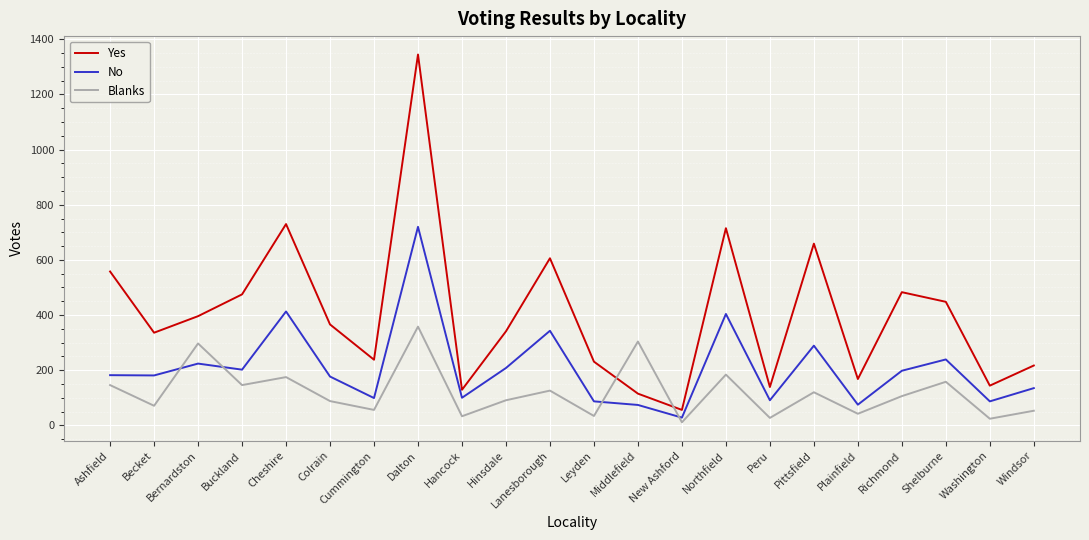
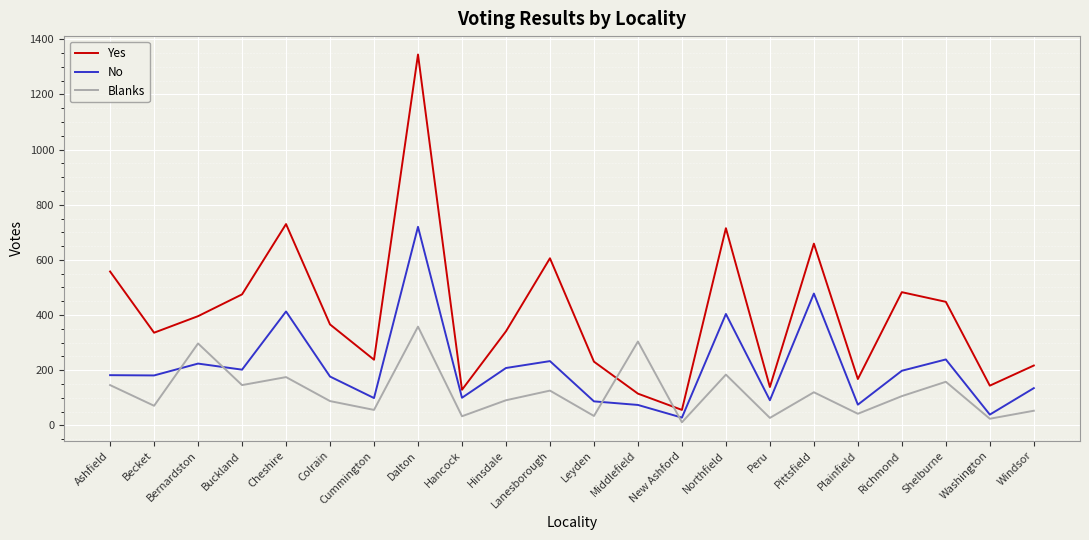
  {
    "Yes": {
      "Ashfield": 560,
      "Becket": 340,
      "Bernardston": 400,
      "Buckland": 480,
      "Cheshire": 730,
      "Colrain": 370,
      "Cummington": 240,
      "Dalton": 1350,
      "Hancock": 130,
      "Hinsdale": 340,
      "Lanesborough": 610,
      "Leyden": 230,
      "Middlefield": 120,
      "New Ashford": 60,
      "Northfield": 720,
      "Peru": 140,
      "Pittsfield": 660,
      "Plainfield": 170,
      "Richmond": 480,
      "Shelburne": 450,
      "Washington": 140,
      "Windsor": 220
    },
    "No": {
      "Ashfield": 180,
      "Becket": 180,
      "Bernardston": 220,
      "Buckland": 200,
      "Cheshire": 410,
      "Colrain": 180,
      "Cummington": 100,
      "Dalton": 720,
      "Hancock": 100,
      "Hinsdale": 210,
-     "Lanesborough": 340,
+     "Lanesborough": 230,
      "Leyden": 90,
      "Middlefield": 70,
      "New Ashford": 30,
      "Northfield": 400,
      "Peru": 90,
-     "Pittsfield": 290,
+     "Pittsfield": 480,
      "Plainfield": 80,
      "Richmond": 200,
      "Shelburne": 240,
-     "Washington": 90,
+     "Washington": 40,
      "Windsor": 140
    },
    "Blanks": {
      "Ashfield": 150,
      "Becket": 70,
      "Bernardston": 300,
      "Buckland": 150,
      "Cheshire": 180,
      "Colrain": 90,
      "Cummington": 60,
      "Dalton": 360,
      "Hancock": 30,
      "Hinsdale": 90,
      "Lanesborough": 130,
      "Leyden": 30,
      "Middlefield": 300,
      "New Ashford": 10,
      "Northfield": 180,
      "Peru": 30,
      "Pittsfield": 120,
      "Plainfield": 40,
      "Richmond": 110,
      "Shelburne": 160,
      "Washington": 20,
      "Windsor": 50
    }
  }
